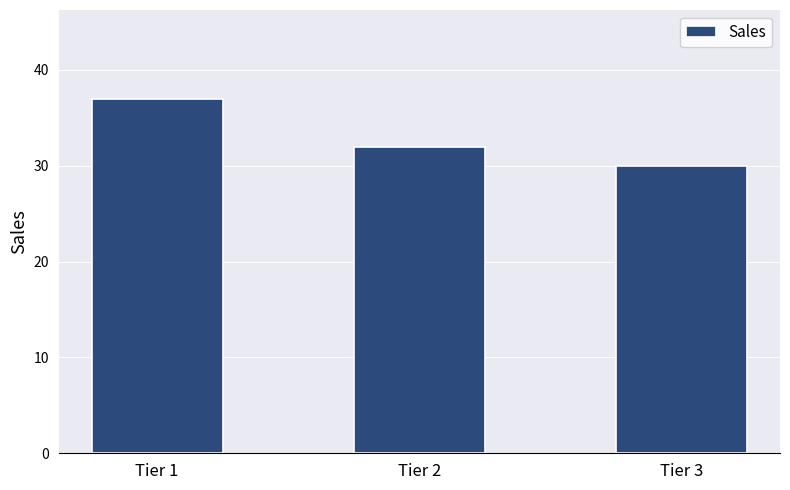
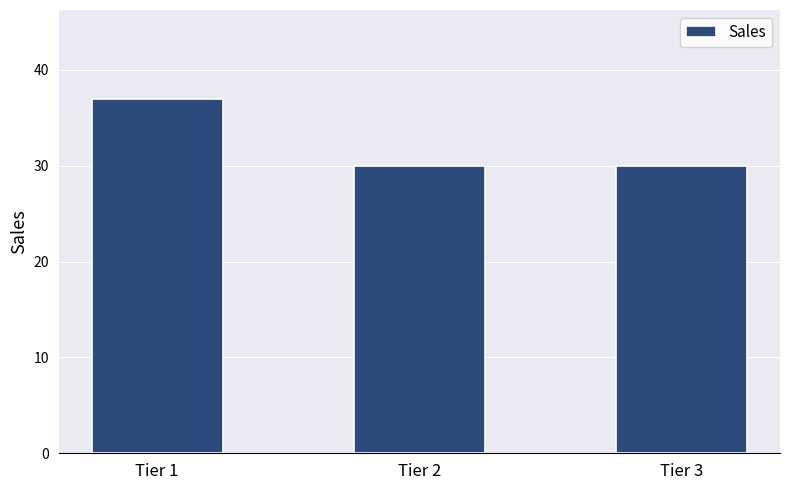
  {
    "Tier 1": 37,
-   "Tier 2": 32,
+   "Tier 2": 30,
    "Tier 3": 30
  }
